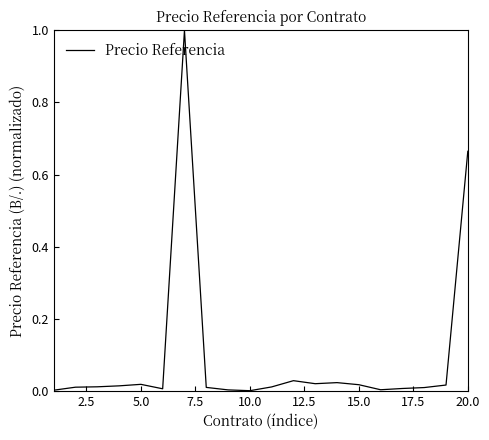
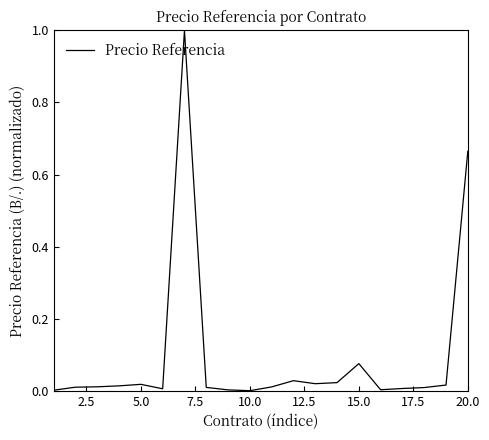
  {
    "5.0": 0.02,
    "10.0": 0.00,
-   "15.0": 0.02,
+   "15.0": 0.08,
    "20.0": 0.66
  }
